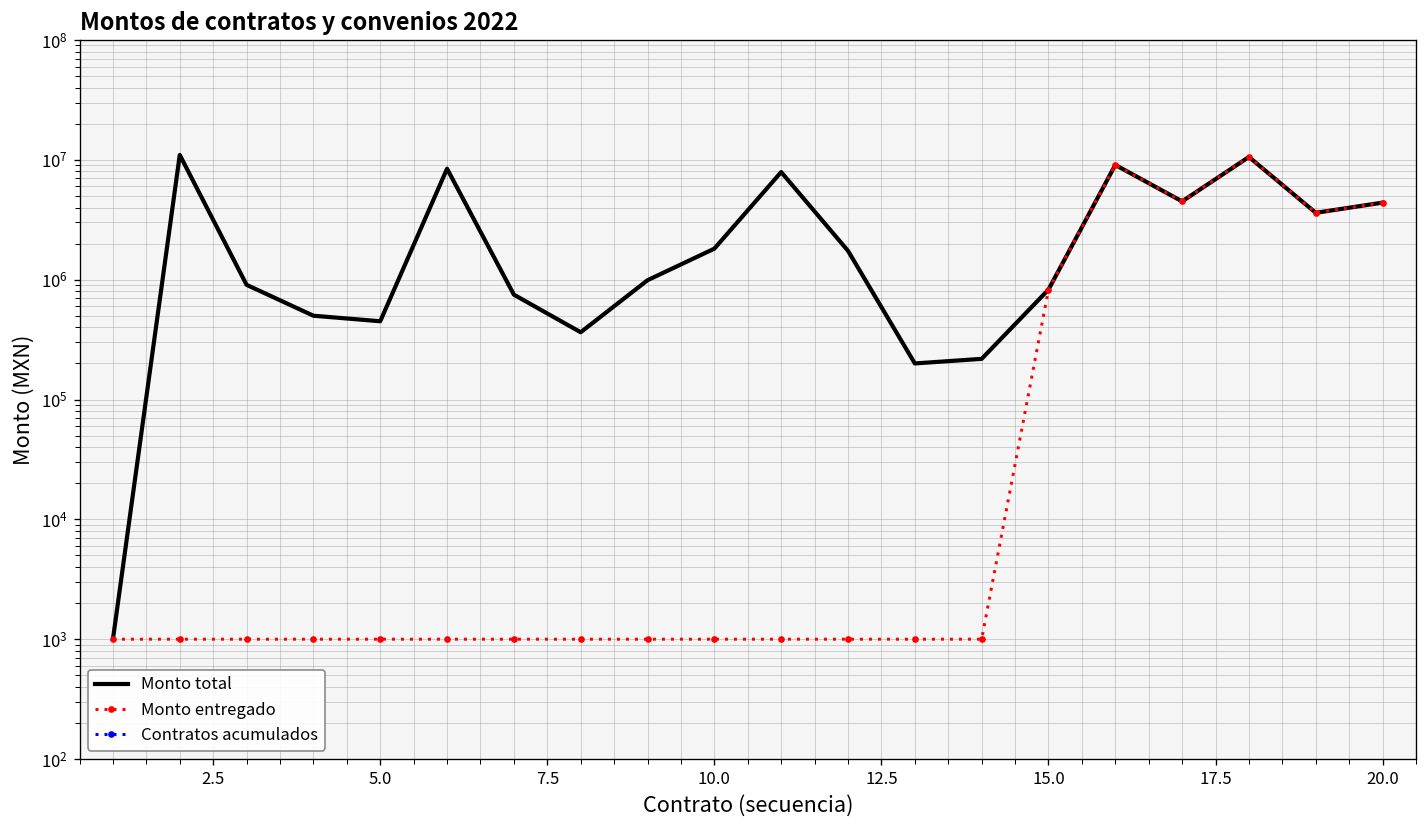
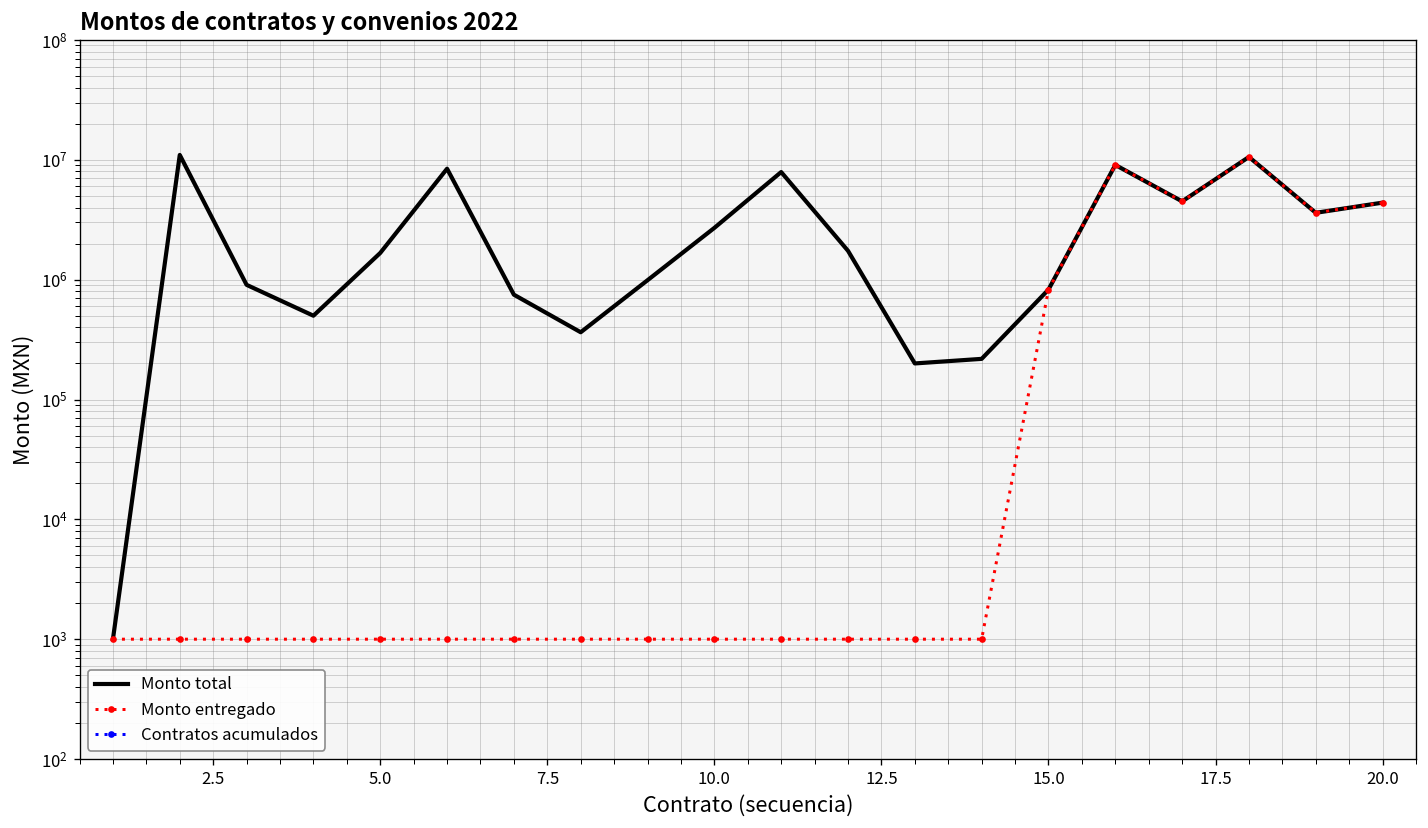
  {
    "Monto total": {
-     "5.0": 400000,
-     "10.0": 1800000
+     "5.0": 1700000,
+     "10.0": 2700000
    },
    "Monto entregado": {
      "5.0": 1000,
      "10.0": 1000
    }
  }
